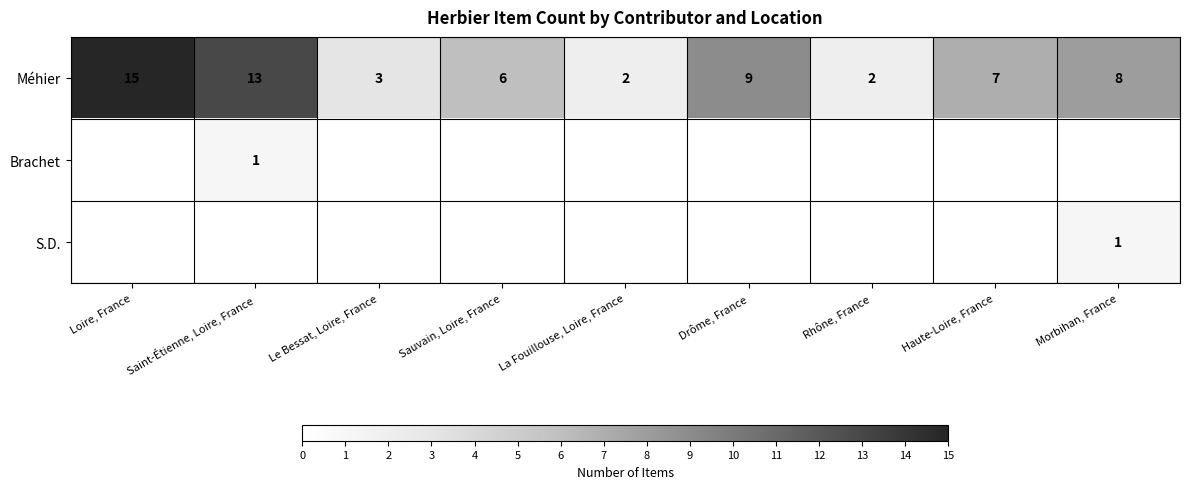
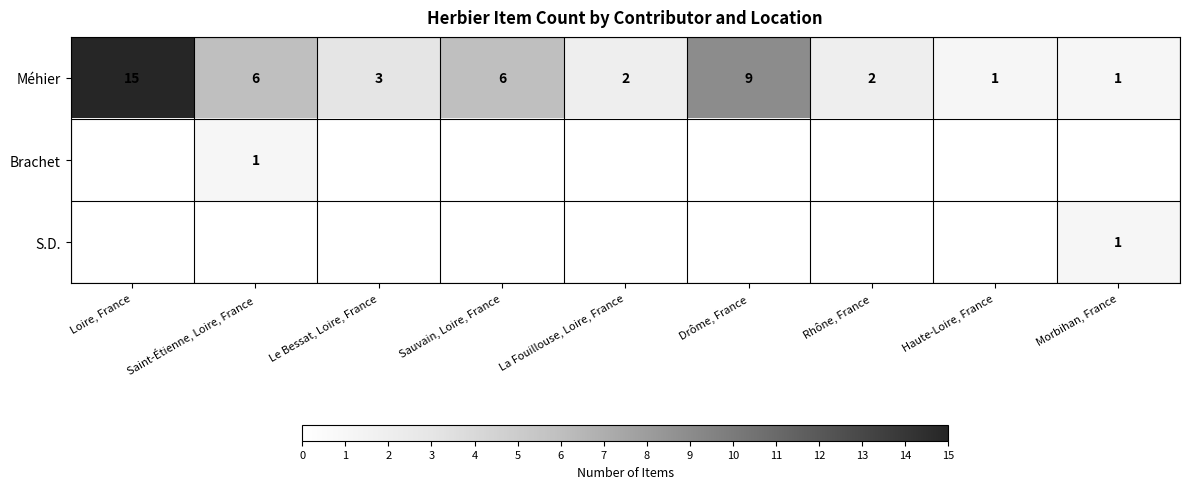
  {
    "Méhier": {
-     "Saint-Étienne, Loire, France": 13,
+     "Saint-Étienne, Loire, France": 6,
      "Le Bessat, Loire, France": 3,
      "Sauvain, Loire, France": 6,
      "La Fouillouse, Loire, France": 2,
      "Drôme, France": 9,
      "Rhône, France": 2,
-     "Haute-Loire, France": 7,
-     "Morbihan, France": 8
+     "Haute-Loire, France": 1,
+     "Morbihan, France": 1
    },
    "Brachet": {
      "Saint-Étienne, Loire, France": 1
    },
    "S.D.": {
      "Morbihan, France": 1
    }
  }
